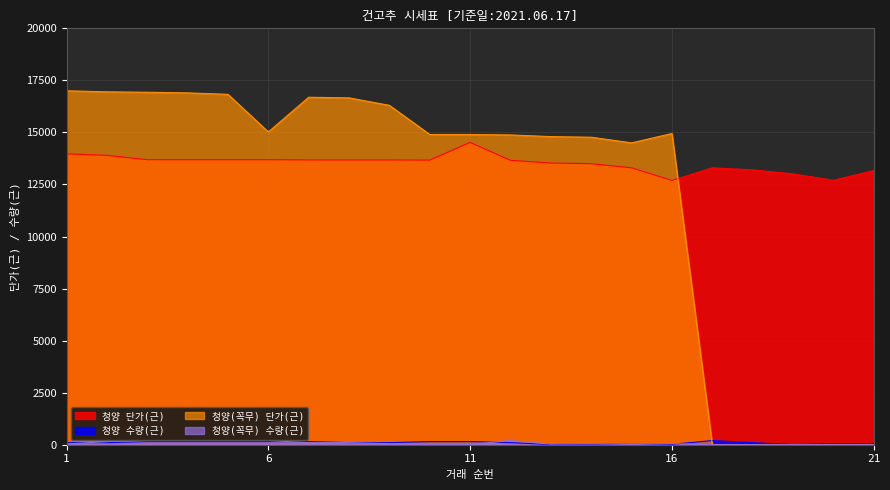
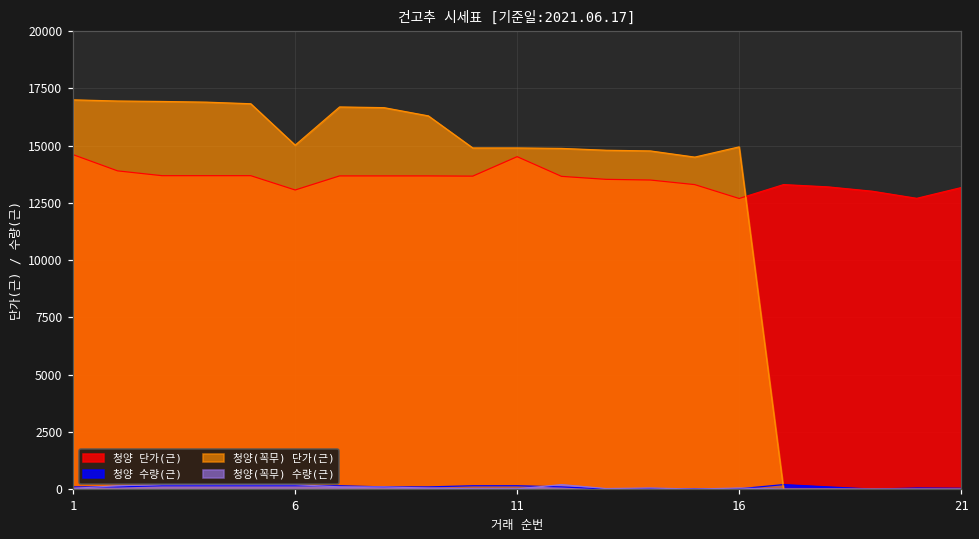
  {
    "청양 단가(근)": {
-     "1": 14000,
-     "6": 13700,
+     "1": 14600,
+     "6": 13100,
      "11": 14500,
      "16": 12700,
      "21": 13200
    },
    "청양 수량(근)": {
      "11": 200
    },
    "청양(꼭무) 단가(근)": {
      "1": 17000,
      "6": 15000,
      "11": 14900,
      "16": 14900
    },
    "청양(꼭무) 수량(근)": {
      "11": 0
    }
  }
